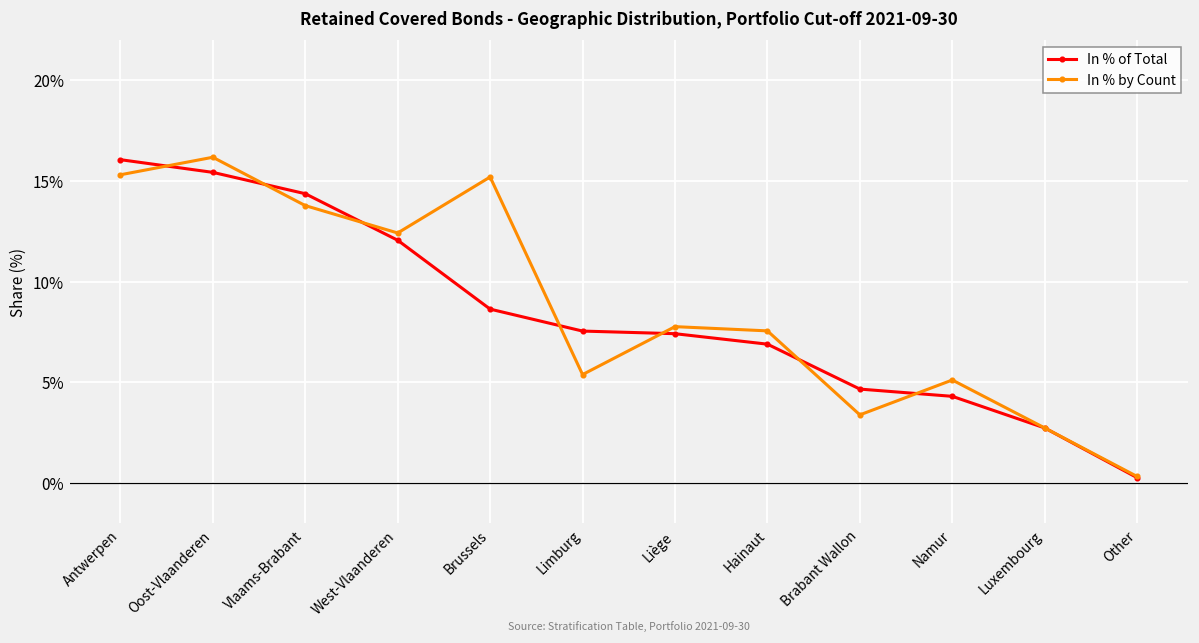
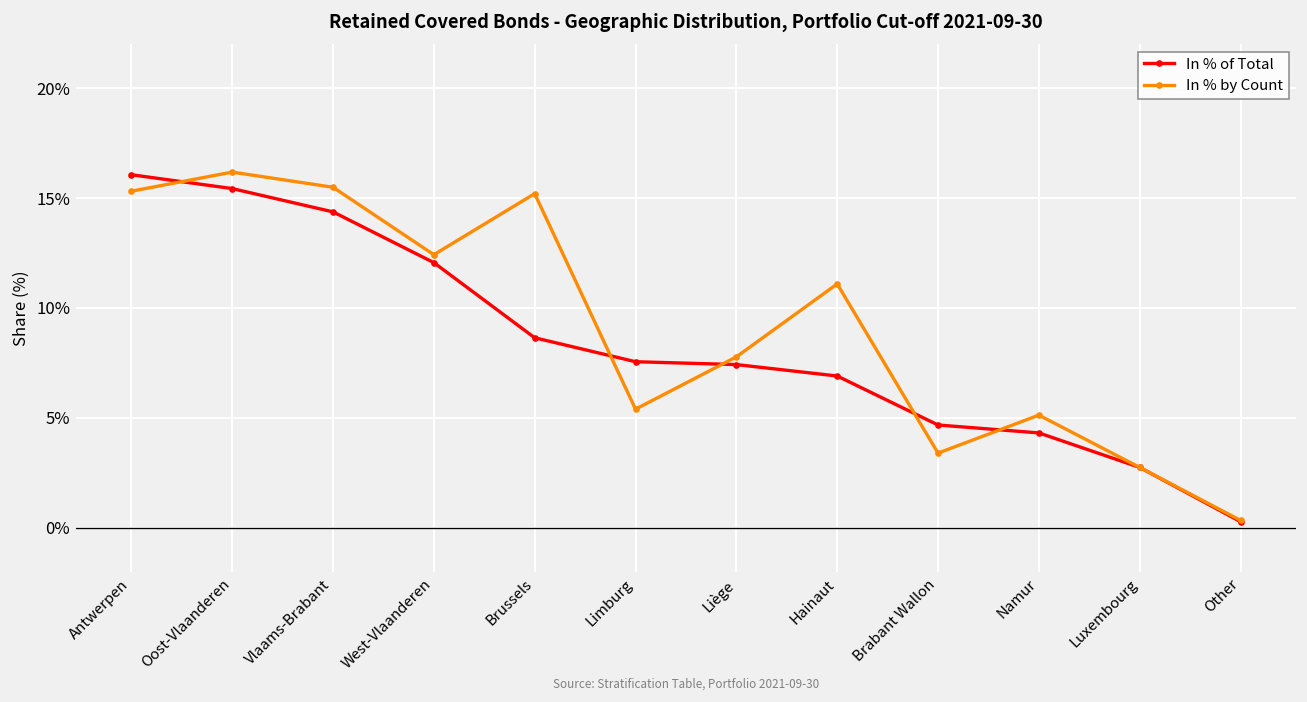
  {
    "In % of Total": {
      "Antwerpen": "16.1%",
      "Oost-Vlaanderen": "15.4%",
      "Vlaams-Brabant": "14.4%",
      "West-Vlaanderen": "12.1%",
      "Brussels": "8.6%",
      "Limburg": "7.6%",
      "Liège": "7.4%",
      "Hainaut": "6.9%",
      "Brabant Wallon": "4.7%",
      "Namur": "4.3%"
    },
    "In % by Count": {
      "Antwerpen": "15.3%",
      "Oost-Vlaanderen": "16.2%",
-     "Vlaams-Brabant": "13.8%",
+     "Vlaams-Brabant": "15.5%",
      "West-Vlaanderen": "12.4%",
      "Brussels": "15.2%",
      "Limburg": "5.4%",
      "Liège": "7.8%",
-     "Hainaut": "7.6%",
+     "Hainaut": "11.1%",
      "Brabant Wallon": "3.4%",
      "Namur": "5.1%"
    }
  }
